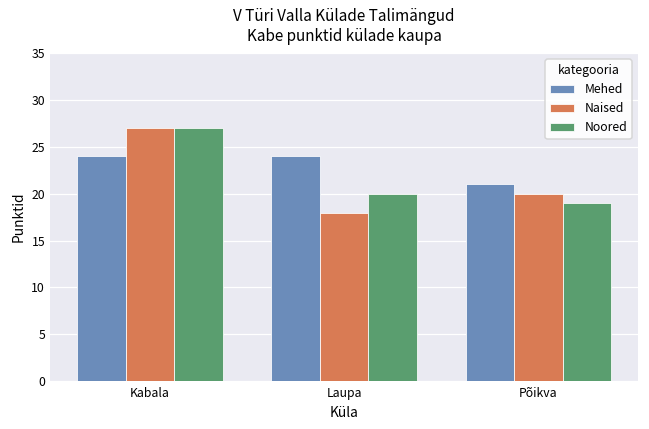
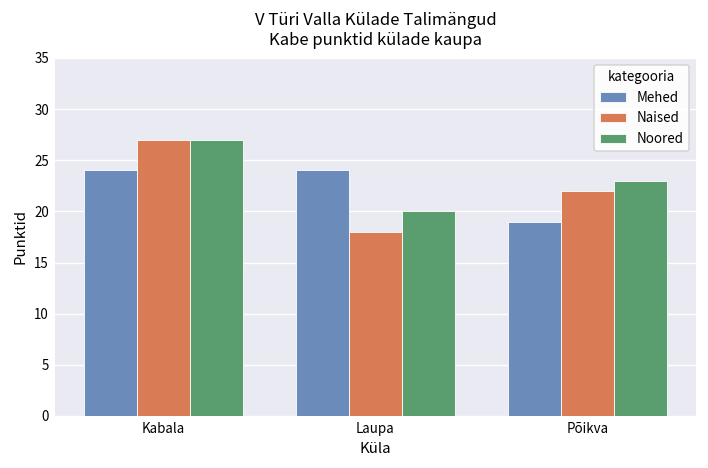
  {
    "Mehed": {
      "Kabala": 24,
      "Laupa": 24,
-     "Põikva": 21
+     "Põikva": 19
    },
    "Naised": {
      "Kabala": 27,
      "Laupa": 18,
-     "Põikva": 20
+     "Põikva": 22
    },
    "Noored": {
      "Kabala": 27,
      "Laupa": 20,
-     "Põikva": 19
+     "Põikva": 23
    }
  }
